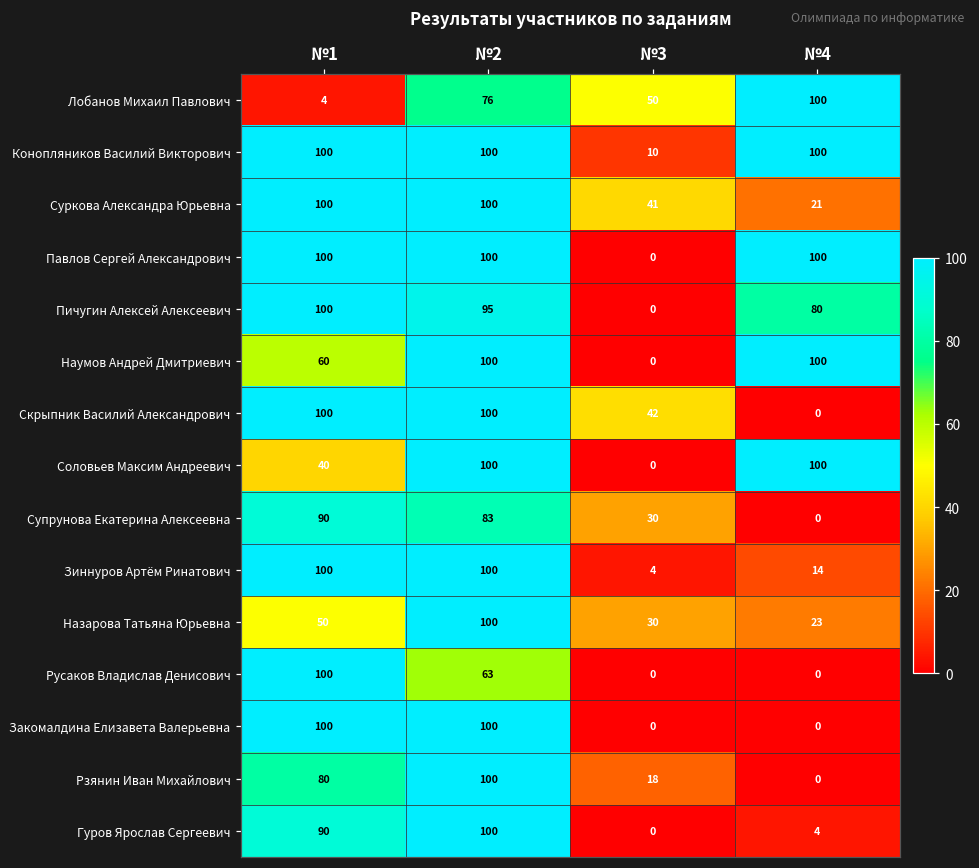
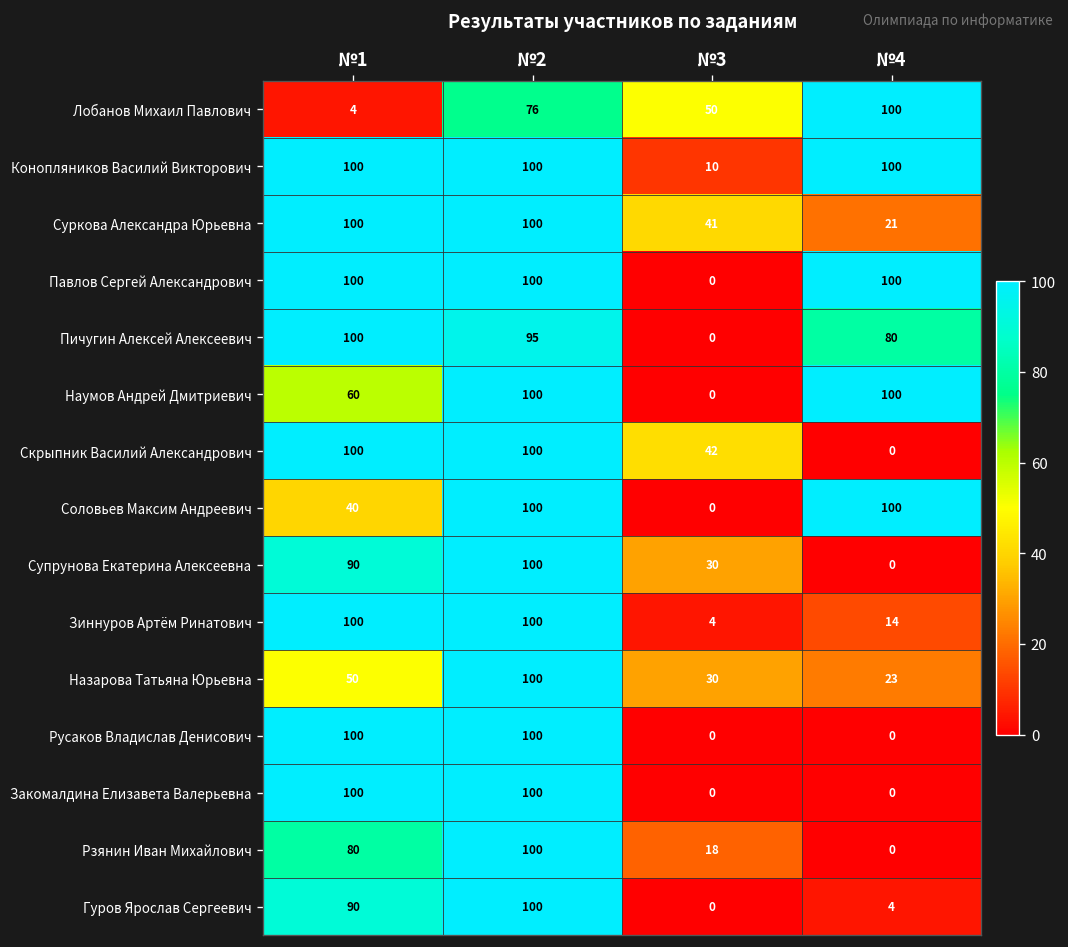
  {
    "Лобанов Михаил Павлович": {
      "№1": 4,
      "№2": 76,
      "№3": 50,
      "№4": 100
    },
    "Конопляников Василий Викторович": {
      "№1": 100,
      "№2": 100,
      "№3": 10,
      "№4": 100
    },
    "Суркова Александра Юрьевна": {
      "№1": 100,
      "№2": 100,
      "№3": 41,
      "№4": 21
    },
    "Павлов Сергей Александрович": {
      "№1": 100,
      "№2": 100,
      "№3": 0,
      "№4": 100
    },
    "Пичугин Алексей Алексеевич": {
      "№1": 100,
      "№2": 95,
      "№3": 0,
      "№4": 80
    },
    "Наумов Андрей Дмитриевич": {
      "№1": 60,
      "№2": 100,
      "№3": 0,
      "№4": 100
    },
    "Скрыпник Василий Александрович": {
      "№1": 100,
      "№2": 100,
      "№3": 42,
      "№4": 0
    },
    "Соловьев Максим Андреевич": {
      "№1": 40,
      "№2": 100,
      "№3": 0,
      "№4": 100
    },
    "Супрунова Екатерина Алексеевна": {
      "№1": 90,
-     "№2": 83,
+     "№2": 100,
      "№3": 30,
      "№4": 0
    },
    "Зиннуров Артём Ринатович": {
      "№1": 100,
      "№2": 100,
      "№3": 4,
      "№4": 14
    },
    "Назарова Татьяна Юрьевна": {
      "№1": 50,
      "№2": 100,
      "№3": 30,
      "№4": 23
    },
    "Русаков Владислав Денисович": {
      "№1": 100,
-     "№2": 63,
+     "№2": 100,
      "№3": 0,
      "№4": 0
    },
    "Закомалдина Елизавета Валерьевна": {
      "№1": 100,
      "№2": 100,
      "№3": 0,
      "№4": 0
    },
    "Рзянин Иван Михайлович": {
      "№1": 80,
      "№2": 100,
      "№3": 18,
      "№4": 0
    },
    "Гуров Ярослав Сергеевич": {
      "№1": 90,
      "№2": 100,
      "№3": 0,
      "№4": 4
    }
  }
